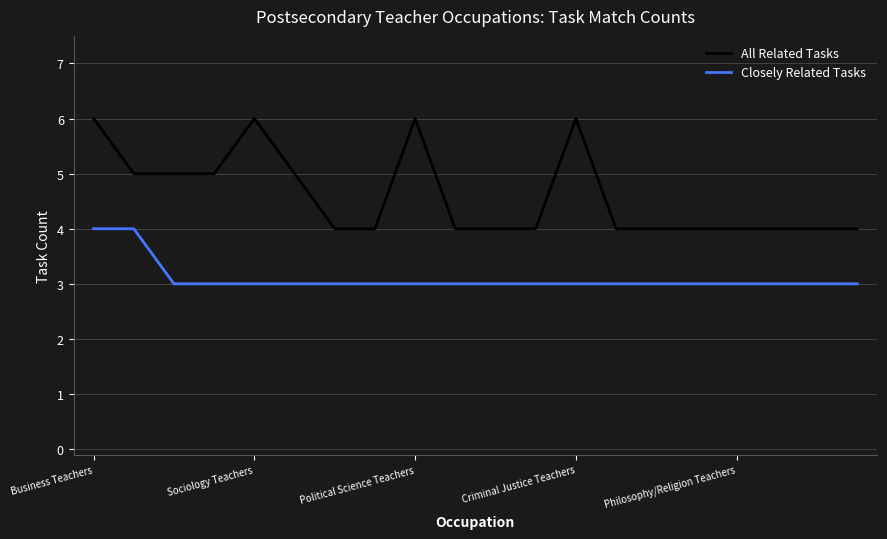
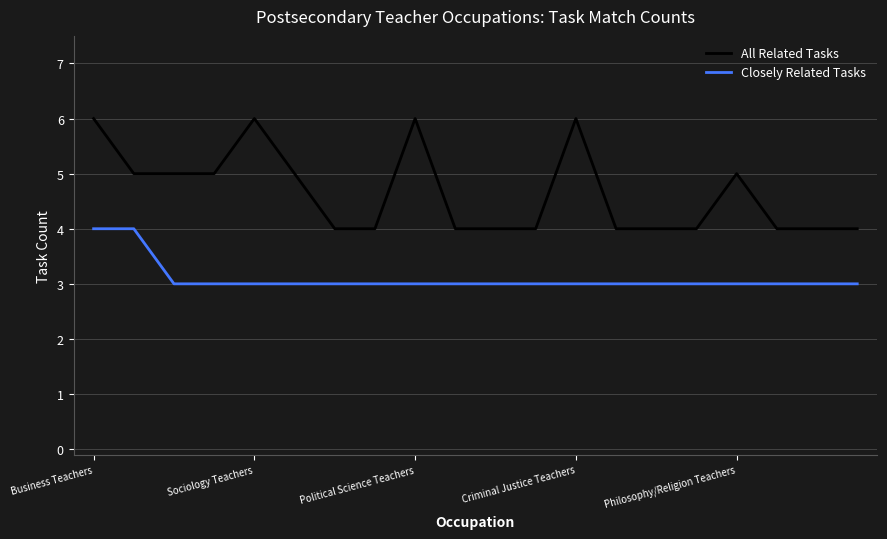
  {
    "All Related Tasks": {
      "Business Teachers": 6,
      "Sociology Teachers": 6,
      "Political Science Teachers": 6,
      "Criminal Justice Teachers": 6,
-     "Philosophy/Religion Teachers": 4
+     "Philosophy/Religion Teachers": 5
    },
    "Closely Related Tasks": {
      "Business Teachers": 4,
      "Sociology Teachers": 3,
      "Political Science Teachers": 3,
      "Criminal Justice Teachers": 3,
      "Philosophy/Religion Teachers": 3
    }
  }
